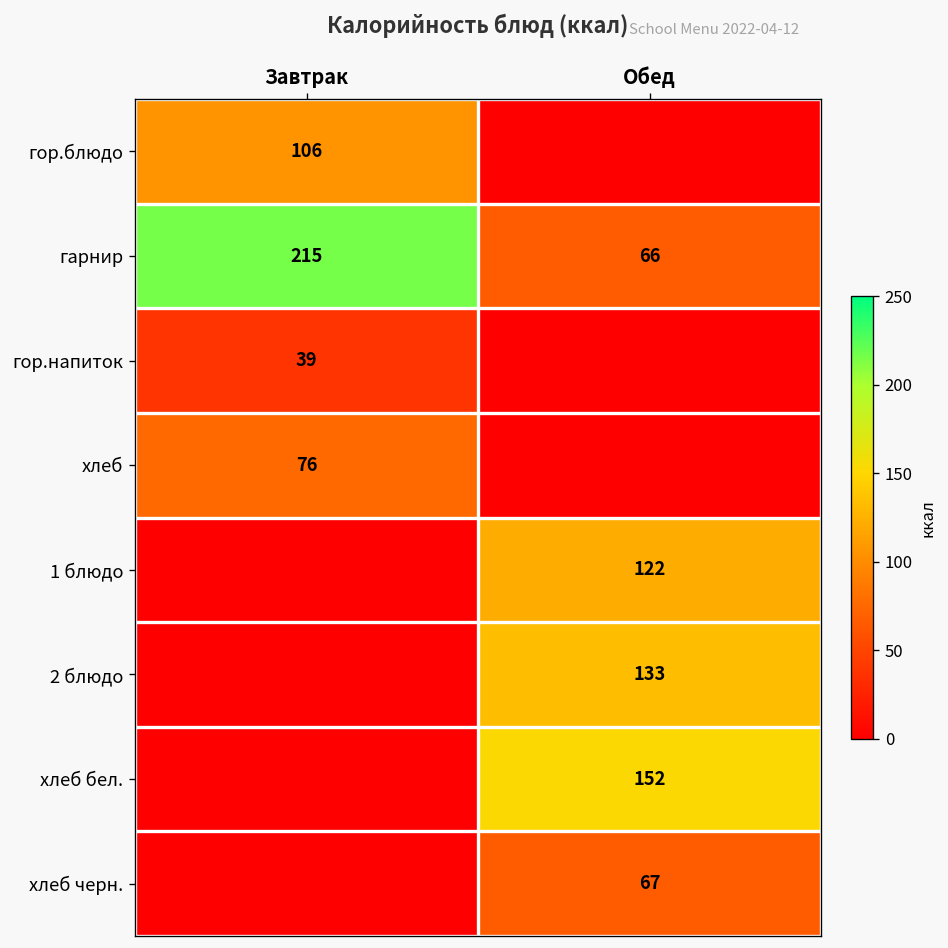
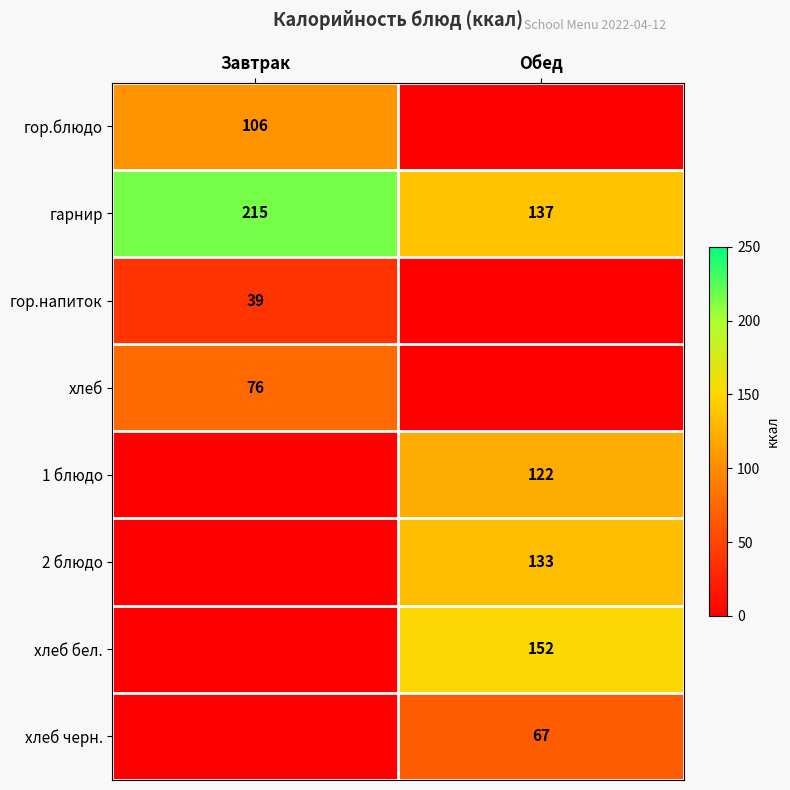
  {
    "гор.блюдо": {
      "Завтрак": 106
    },
    "гарнир": {
      "Завтрак": 215,
-     "Обед": 66
+     "Обед": 137
    },
    "гор.напиток": {
      "Завтрак": 39
    },
    "хлеб": {
      "Завтрак": 76
    },
    "1 блюдо": {
      "Обед": 122
    },
    "2 блюдо": {
      "Обед": 133
    },
    "хлеб бел.": {
      "Обед": 152
    },
    "хлеб черн.": {
      "Обед": 67
    }
  }
